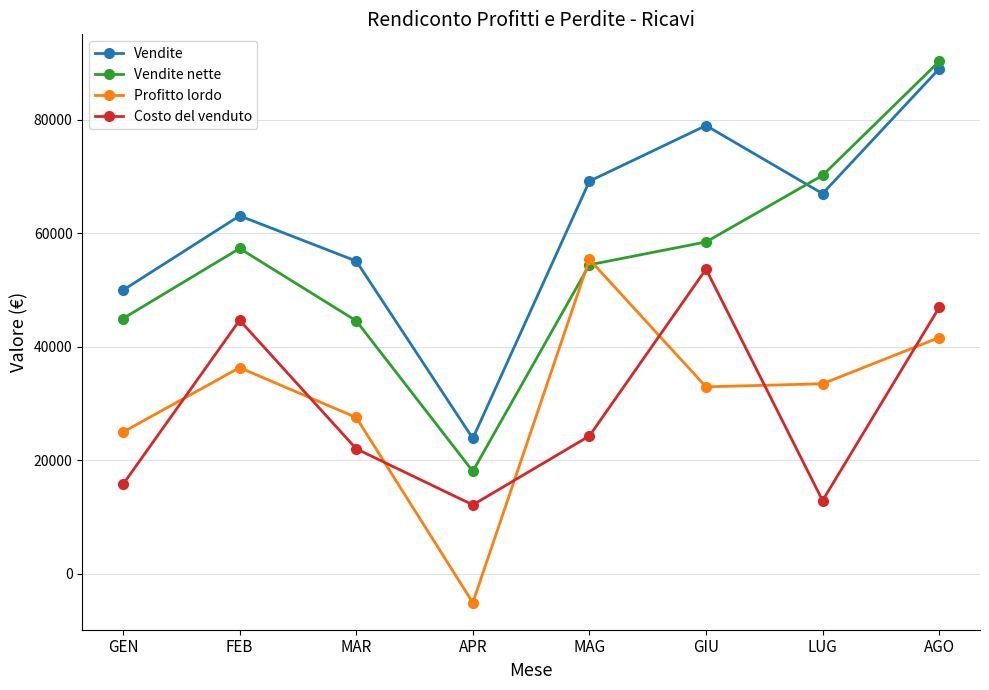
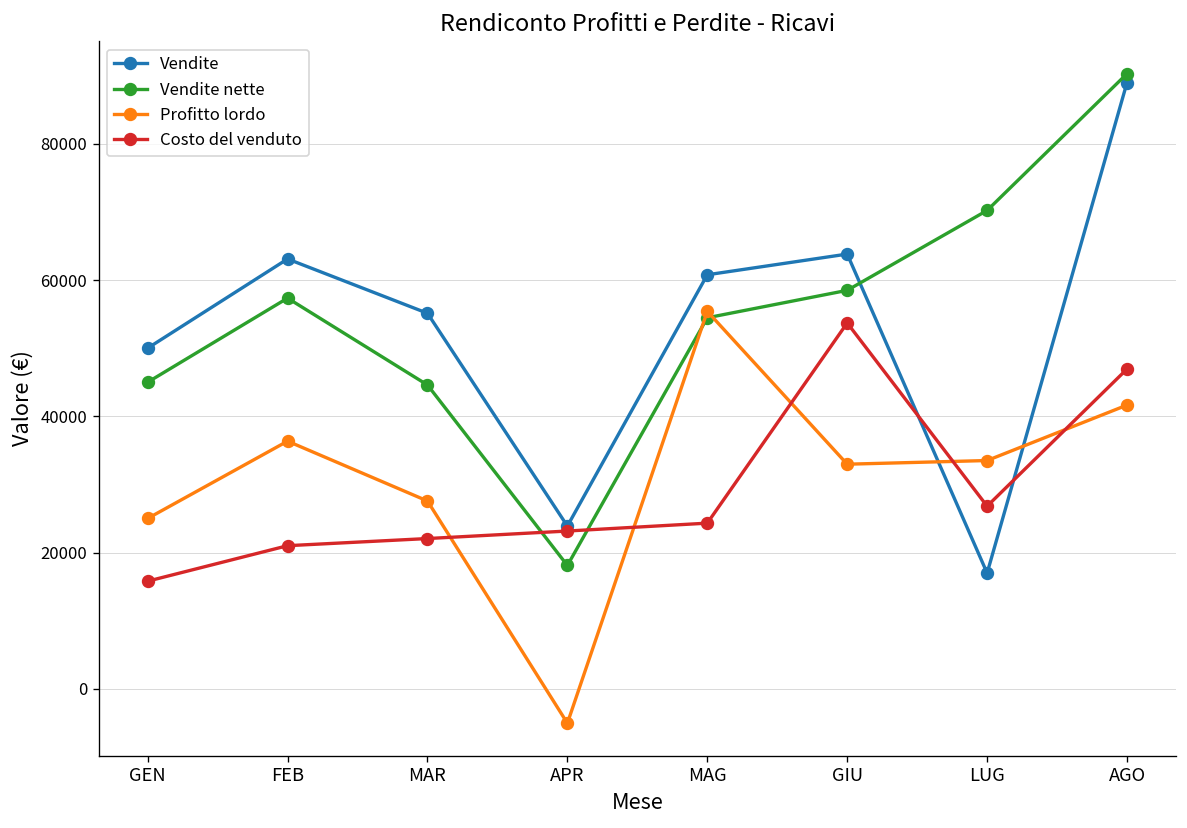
  {
    "Vendite": {
      "GEN": 50000,
      "FEB": 63000,
      "MAR": 55000,
      "APR": 24000,
-     "MAG": 69000,
-     "GIU": 79000,
-     "LUG": 67000,
+     "MAG": 61000,
+     "GIU": 64000,
+     "LUG": 17000,
      "AGO": 89000
    },
    "Vendite nette": {
      "GEN": 45000,
      "FEB": 57000,
      "MAR": 45000,
      "APR": 18000,
      "MAG": 54000,
      "GIU": 58000,
      "LUG": 70000,
      "AGO": 90000
    },
    "Profitto lordo": {
      "GEN": 25000,
      "FEB": 36000,
      "MAR": 28000,
      "APR": -5000,
      "MAG": 55000,
      "GIU": 33000,
      "LUG": 34000,
      "AGO": 42000
    },
    "Costo del venduto": {
      "GEN": 16000,
-     "FEB": 45000,
+     "FEB": 21000,
      "MAR": 22000,
-     "APR": 12000,
+     "APR": 23000,
      "MAG": 24000,
      "GIU": 54000,
-     "LUG": 13000,
+     "LUG": 27000,
      "AGO": 47000
    }
  }
